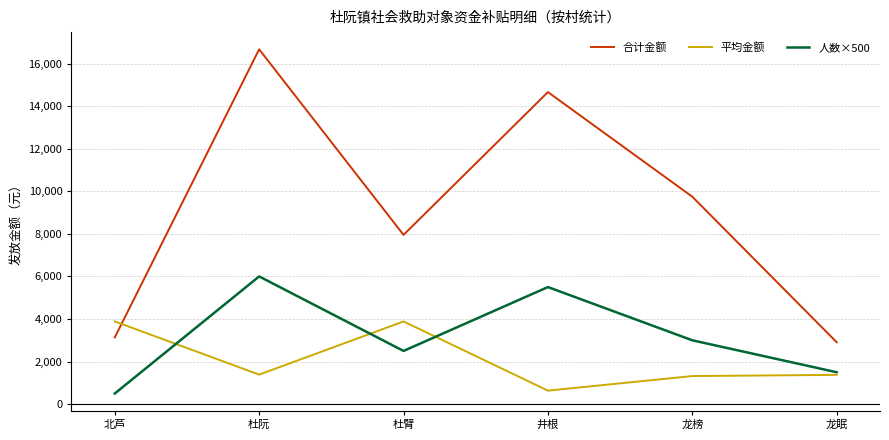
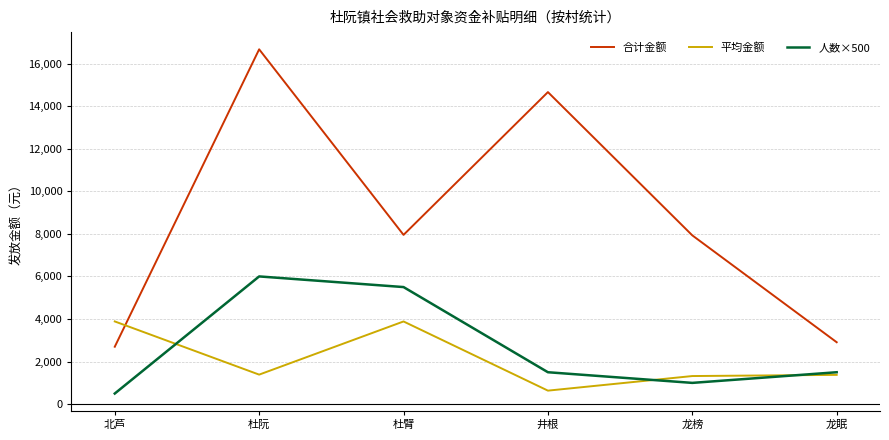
  {
    "合计金额": {
-     "北芦": "3,100",
+     "北芦": "2,700",
      "杜阮": "16,700",
      "杜臂": "8,000",
      "井根": "14,700",
-     "龙榜": "9,700",
+     "龙榜": "7,900",
      "龙眠": "2,900"
    },
    "平均金额": {
      "北芦": "3,900",
      "杜阮": "1,400",
      "杜臂": "3,900",
      "井根": "600",
      "龙榜": "1,300",
      "龙眠": "1,400"
    },
    "人数×500": {
      "北芦": "500",
      "杜阮": "6,000",
-     "杜臂": "2,500",
-     "井根": "5,500",
-     "龙榜": "3,000",
+     "杜臂": "5,500",
+     "井根": "1,500",
+     "龙榜": "1,000",
      "龙眠": "1,500"
    }
  }
